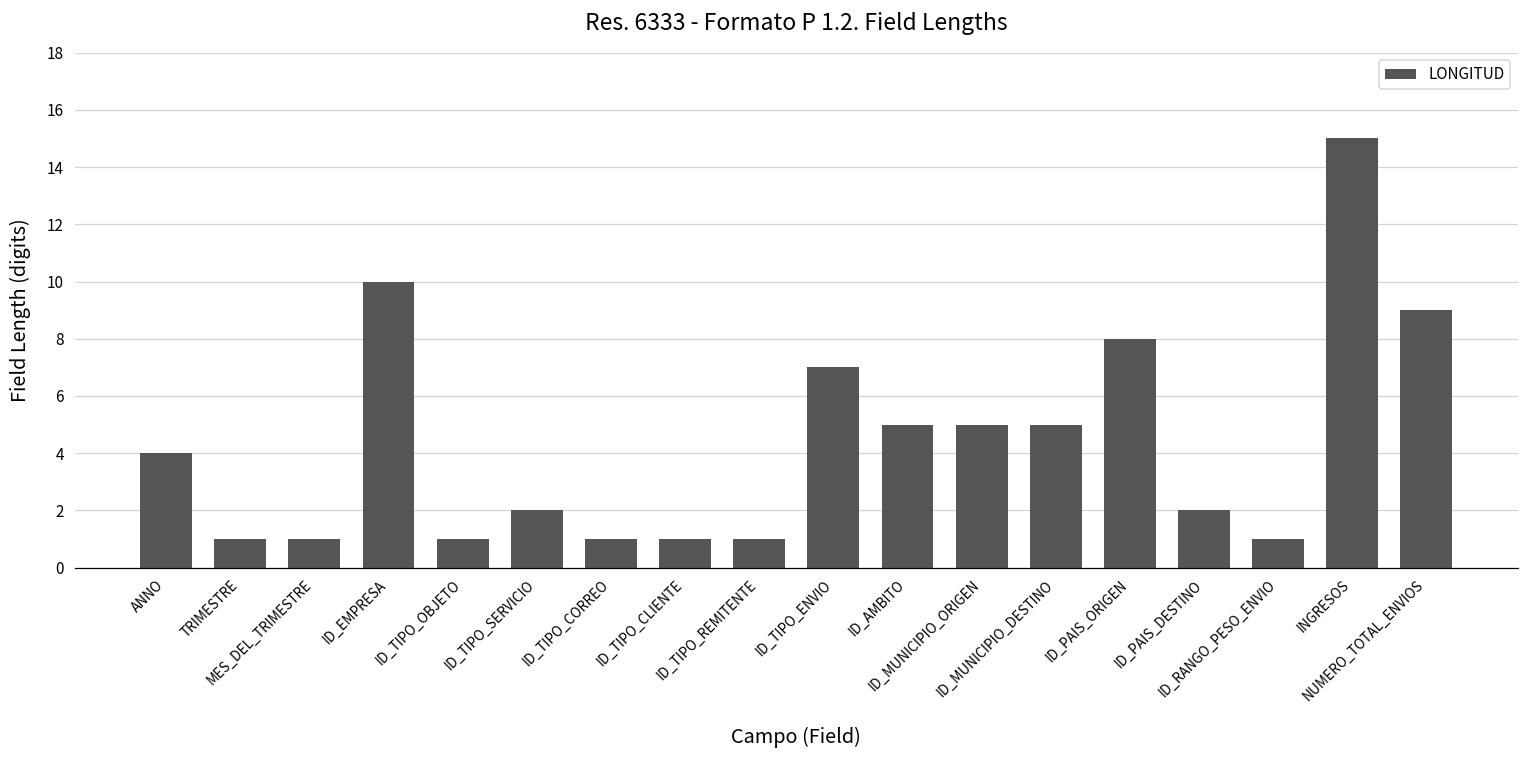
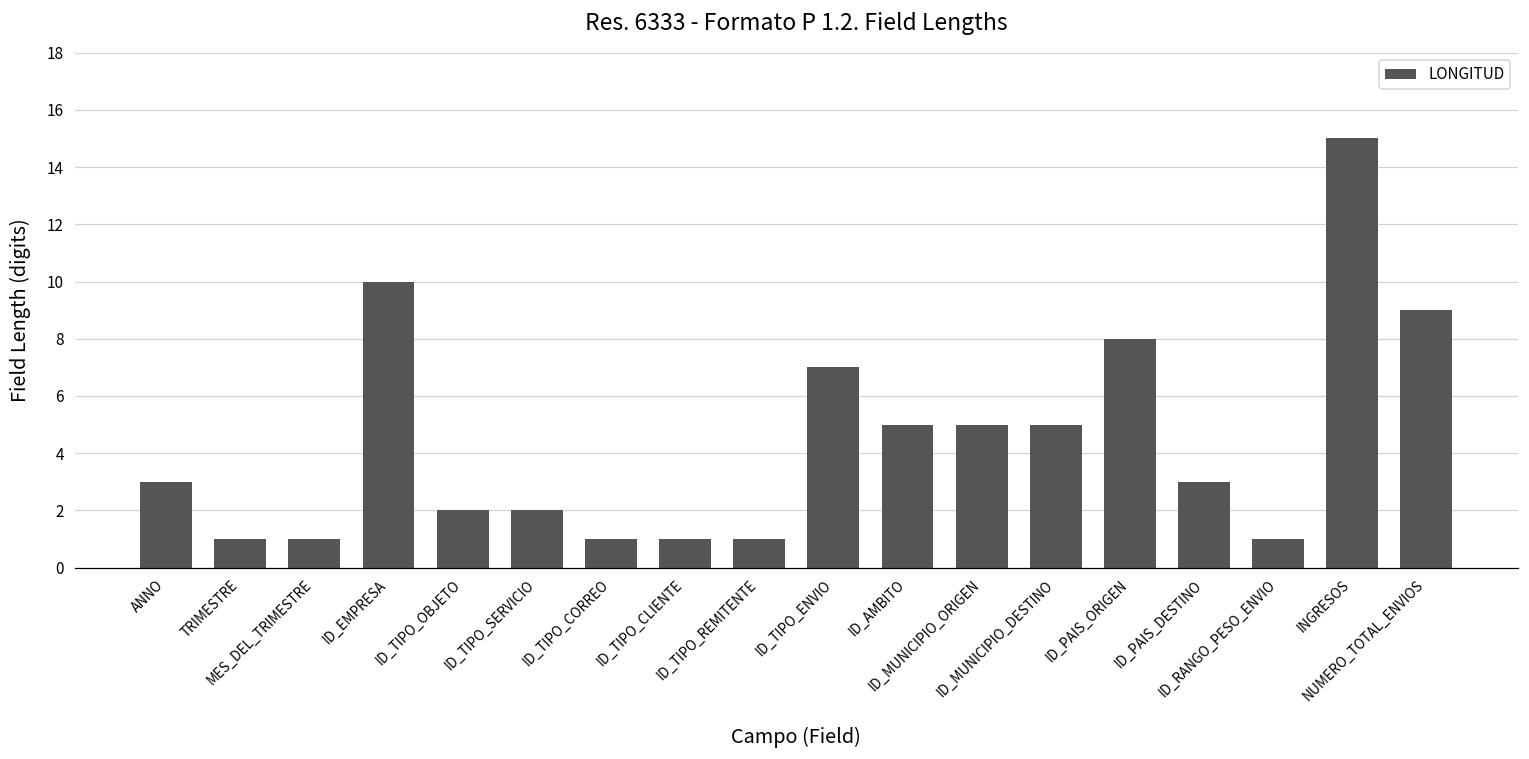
  {
-   "ANNO": 4,
+   "ANNO": 3,
    "TRIMESTRE": 1,
    "MES_DEL_TRIMESTRE": 1,
    "ID_EMPRESA": 10,
-   "ID_TIPO_OBJETO": 1,
+   "ID_TIPO_OBJETO": 2,
    "ID_TIPO_SERVICIO": 2,
    "ID_TIPO_CORREO": 1,
    "ID_TIPO_CLIENTE": 1,
    "ID_TIPO_REMITENTE": 1,
    "ID_TIPO_ENVIO": 7,
    "ID_AMBITO": 5,
    "ID_MUNICIPIO_ORIGEN": 5,
    "ID_MUNICIPIO_DESTINO": 5,
    "ID_PAIS_ORIGEN": 8,
-   "ID_PAIS_DESTINO": 2,
+   "ID_PAIS_DESTINO": 3,
    "ID_RANGO_PESO_ENVIO": 1,
    "INGRESOS": 15,
    "NUMERO_TOTAL_ENVIOS": 9
  }
